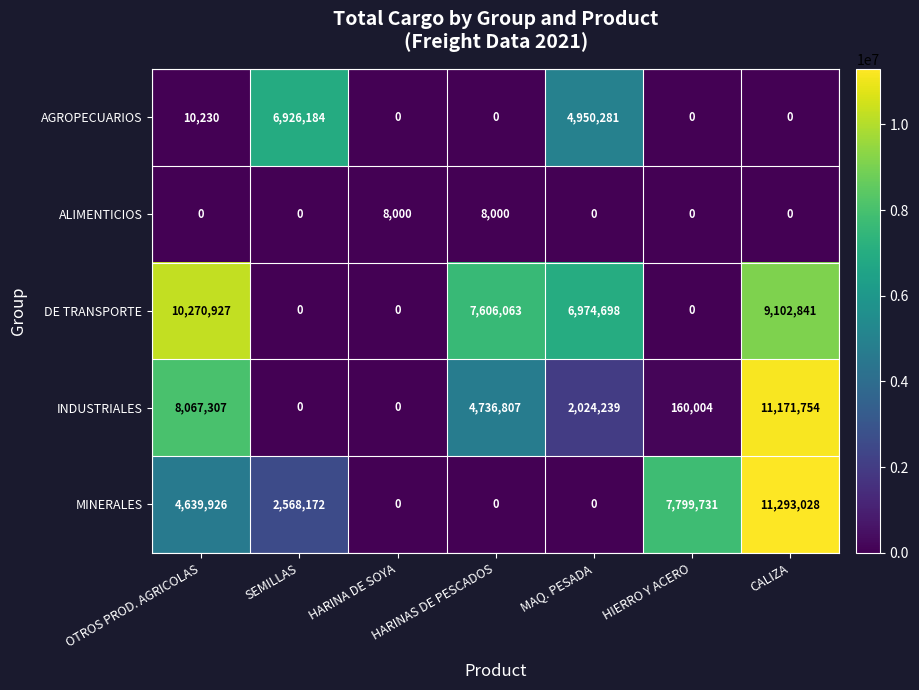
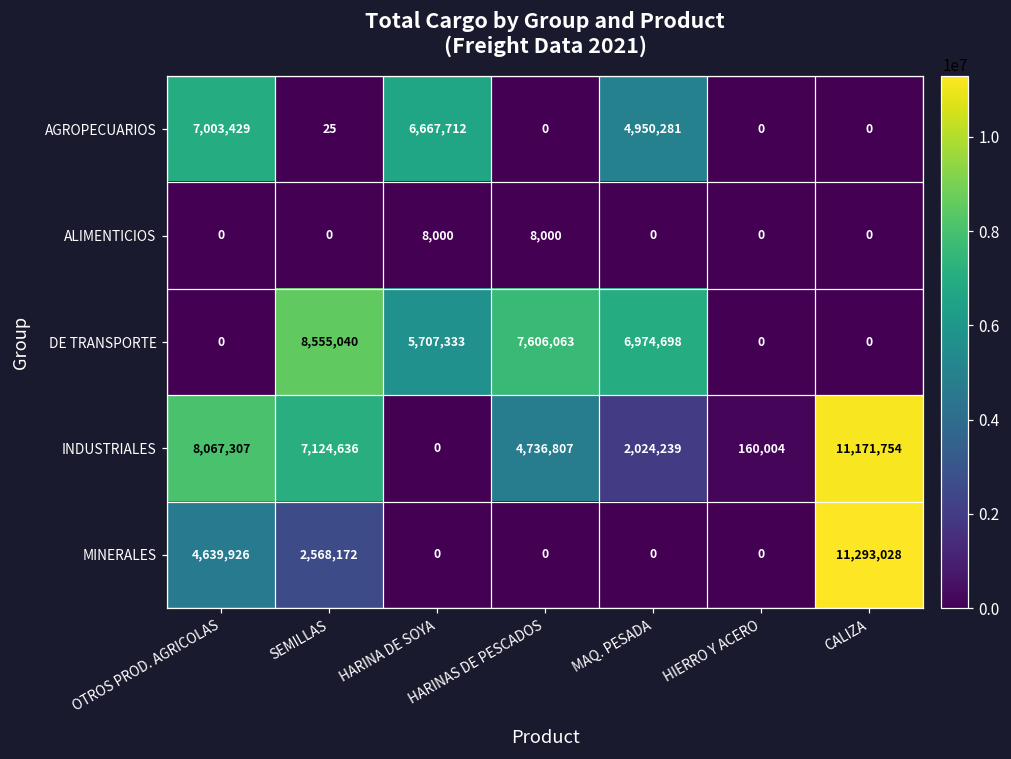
  {
    "AGROPECUARIOS": {
-     "OTROS PROD. AGRICOLAS": "10,230",
-     "SEMILLAS": "6,926,184",
-     "HARINA DE SOYA": "0",
+     "OTROS PROD. AGRICOLAS": "7,003,429",
+     "SEMILLAS": "25",
+     "HARINA DE SOYA": "6,667,712",
      "HARINAS DE PESCADOS": "0",
      "MAQ. PESADA": "4,950,281",
      "HIERRO Y ACERO": "0",
      "CALIZA": "0"
    },
    "ALIMENTICIOS": {
      "OTROS PROD. AGRICOLAS": "0",
      "SEMILLAS": "0",
      "HARINA DE SOYA": "8,000",
      "HARINAS DE PESCADOS": "8,000",
      "MAQ. PESADA": "0",
      "HIERRO Y ACERO": "0",
      "CALIZA": "0"
    },
    "DE TRANSPORTE": {
-     "OTROS PROD. AGRICOLAS": "10,270,927",
-     "SEMILLAS": "0",
-     "HARINA DE SOYA": "0",
+     "OTROS PROD. AGRICOLAS": "0",
+     "SEMILLAS": "8,555,040",
+     "HARINA DE SOYA": "5,707,333",
      "HARINAS DE PESCADOS": "7,606,063",
      "MAQ. PESADA": "6,974,698",
      "HIERRO Y ACERO": "0",
-     "CALIZA": "9,102,841"
+     "CALIZA": "0"
    },
    "INDUSTRIALES": {
      "OTROS PROD. AGRICOLAS": "8,067,307",
-     "SEMILLAS": "0",
+     "SEMILLAS": "7,124,636",
      "HARINA DE SOYA": "0",
      "HARINAS DE PESCADOS": "4,736,807",
      "MAQ. PESADA": "2,024,239",
      "HIERRO Y ACERO": "160,004",
      "CALIZA": "11,171,754"
    },
    "MINERALES": {
      "OTROS PROD. AGRICOLAS": "4,639,926",
      "SEMILLAS": "2,568,172",
      "HARINA DE SOYA": "0",
      "HARINAS DE PESCADOS": "0",
      "MAQ. PESADA": "0",
-     "HIERRO Y ACERO": "7,799,731",
+     "HIERRO Y ACERO": "0",
      "CALIZA": "11,293,028"
    }
  }
